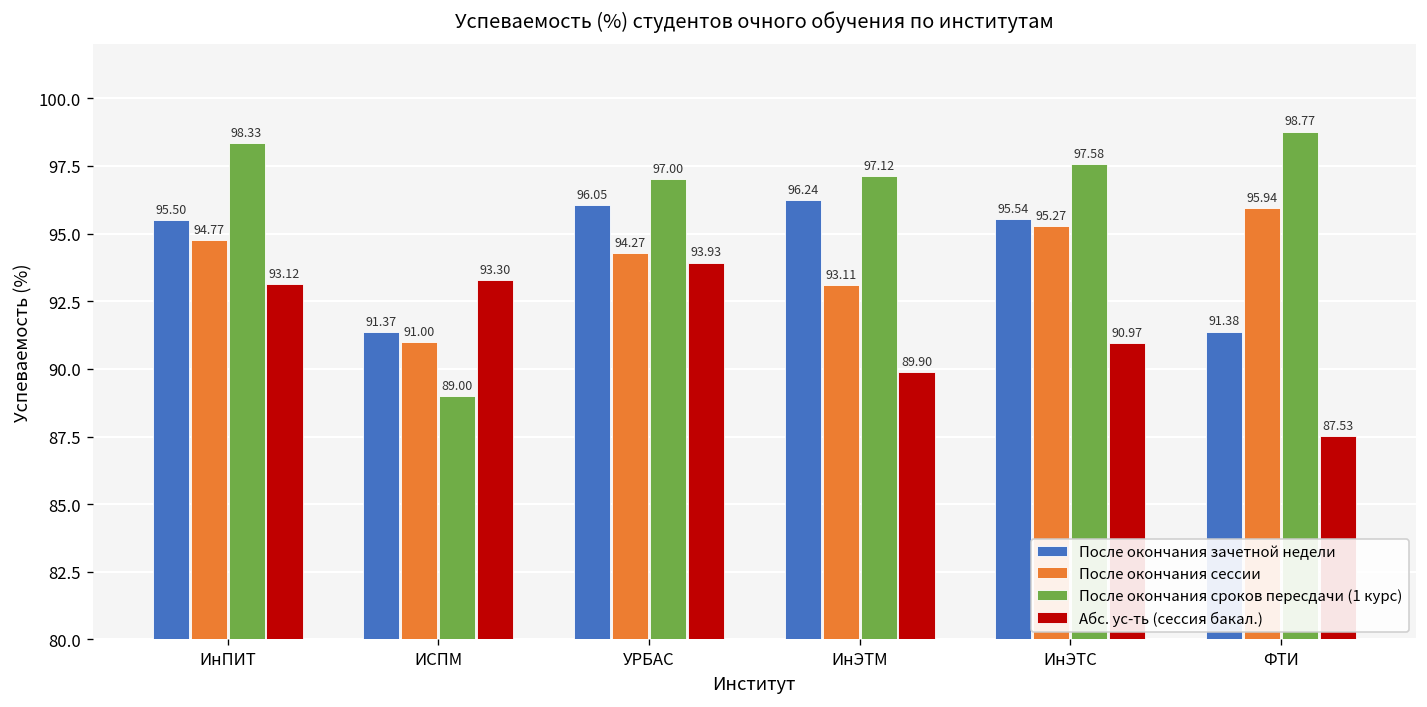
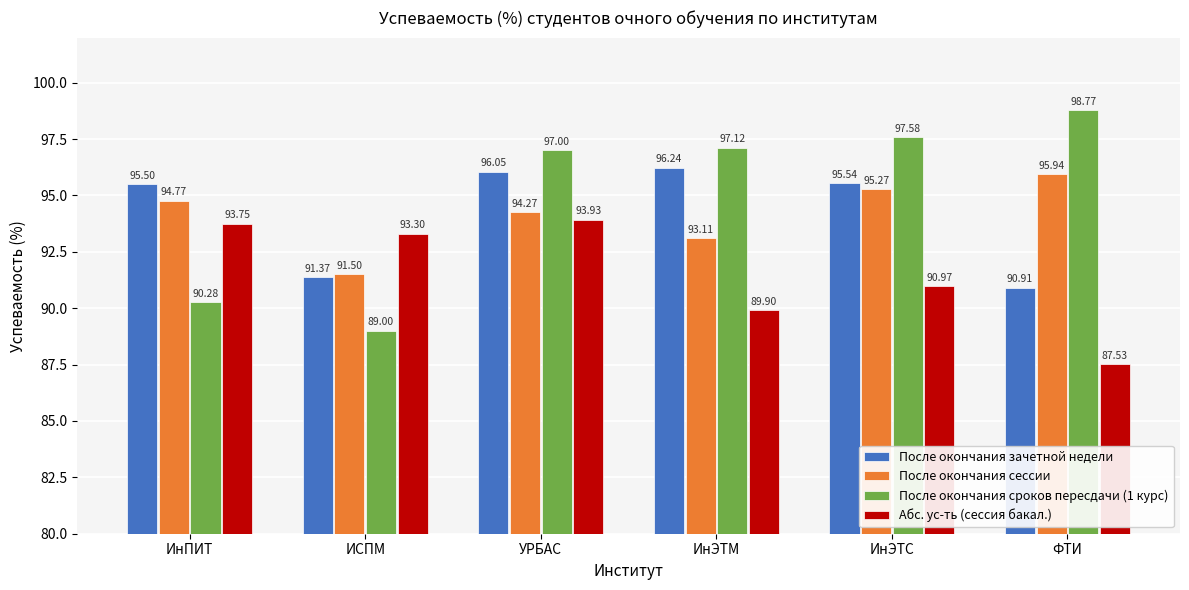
  {
    "После окончания зачетной недели": {
      "ИнПИТ": 95.50,
      "ИСПМ": 91.37,
      "УРБАС": 96.05,
      "ИнЭТМ": 96.24,
      "ИнЭТС": 95.54,
-     "ФТИ": 91.38
+     "ФТИ": 90.91
    },
    "После окончания сессии": {
      "ИнПИТ": 94.77,
-     "ИСПМ": 91.00,
+     "ИСПМ": 91.50,
      "УРБАС": 94.27,
      "ИнЭТМ": 93.11,
      "ИнЭТС": 95.27,
      "ФТИ": 95.94
    },
    "После окончания сроков пересдачи (1 курс)": {
-     "ИнПИТ": 98.33,
+     "ИнПИТ": 90.28,
      "ИСПМ": 89.00,
      "УРБАС": 97.00,
      "ИнЭТМ": 97.12,
      "ИнЭТС": 97.58,
      "ФТИ": 98.77
    },
    "Абс. ус-ть (сессия бакал.)": {
-     "ИнПИТ": 93.12,
+     "ИнПИТ": 93.75,
      "ИСПМ": 93.30,
      "УРБАС": 93.93,
      "ИнЭТМ": 89.90,
      "ИнЭТС": 90.97,
      "ФТИ": 87.53
    }
  }
